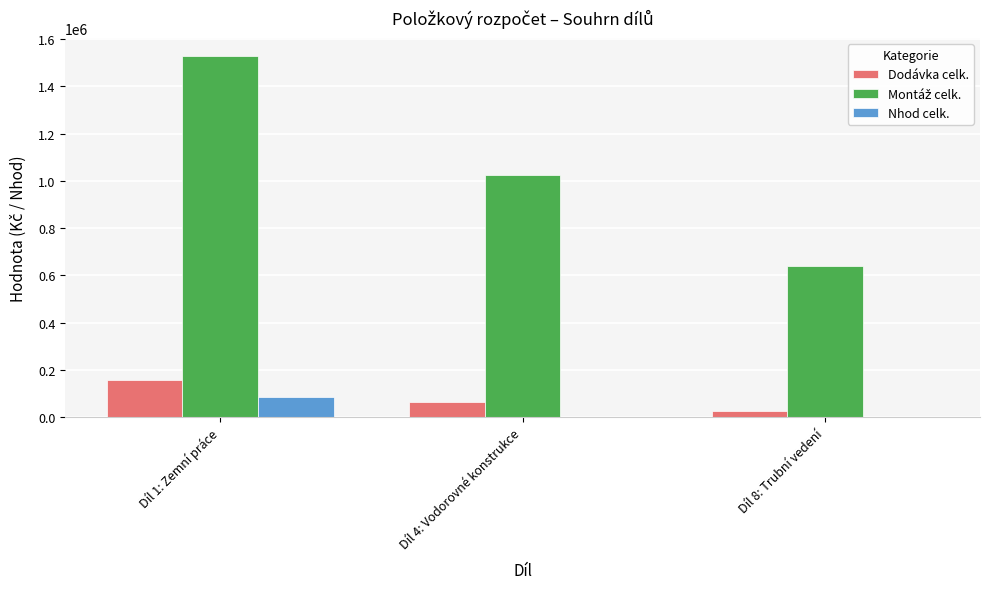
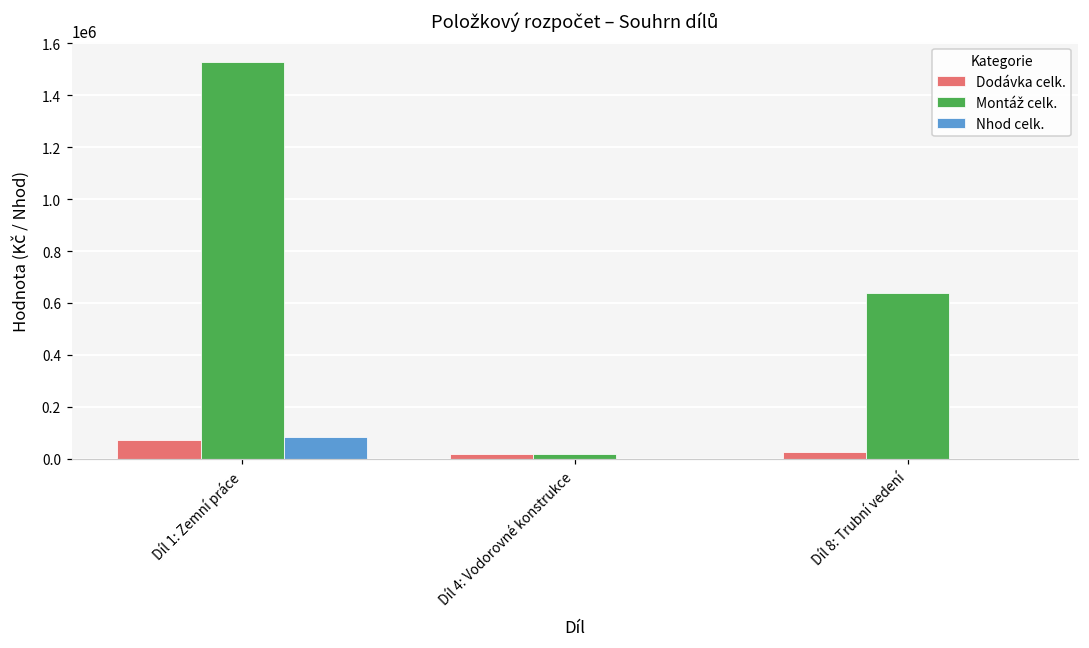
  {
    "Dodávka celk.": {
-     "Díl 1: Zemní práce": 160000,
-     "Díl 4: Vodorovné konstrukce": 60000,
+     "Díl 1: Zemní práce": 70000,
+     "Díl 4: Vodorovné konstrukce": 20000,
      "Díl 8: Trubní vedení": 30000
    },
    "Montáž celk.": {
      "Díl 1: Zemní práce": 1530000,
-     "Díl 4: Vodorovné konstrukce": 1030000,
+     "Díl 4: Vodorovné konstrukce": 20000,
      "Díl 8: Trubní vedení": 640000
    },
    "Nhod celk.": {
      "Díl 1: Zemní práce": 80000
    }
  }
